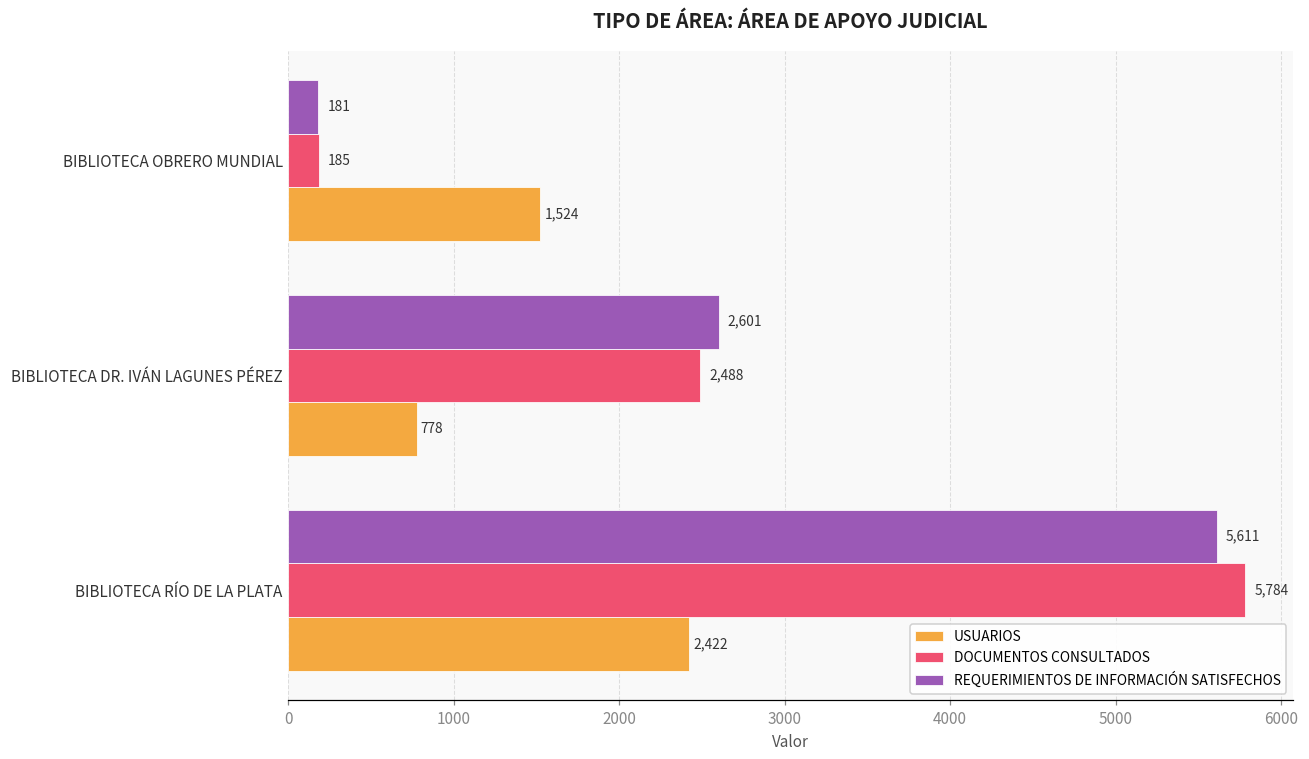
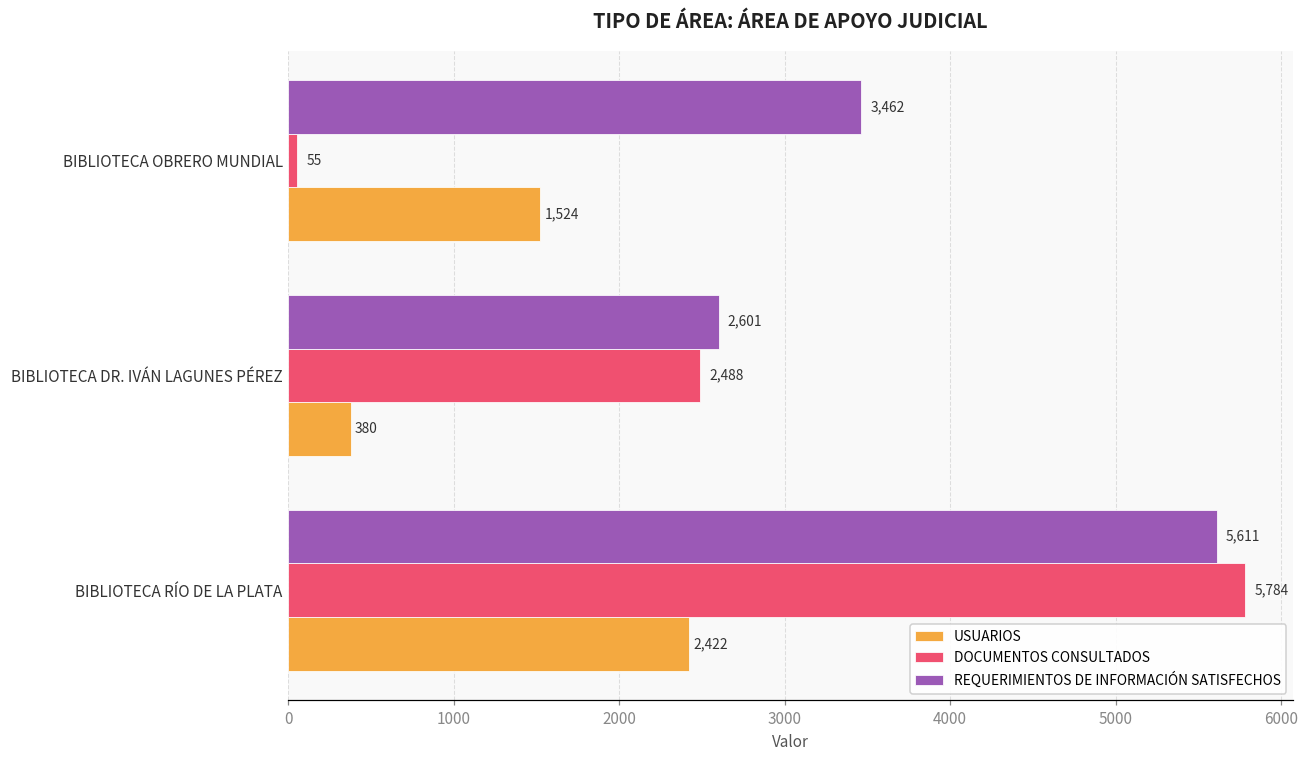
  {
    "USUARIOS": {
      "BIBLIOTECA OBRERO MUNDIAL": "1,524",
-     "BIBLIOTECA DR. IVÁN LAGUNES PÉREZ": "778",
+     "BIBLIOTECA DR. IVÁN LAGUNES PÉREZ": "380",
      "BIBLIOTECA RÍO DE LA PLATA": "2,422"
    },
    "DOCUMENTOS CONSULTADOS": {
-     "BIBLIOTECA OBRERO MUNDIAL": "185",
+     "BIBLIOTECA OBRERO MUNDIAL": "55",
      "BIBLIOTECA DR. IVÁN LAGUNES PÉREZ": "2,488",
      "BIBLIOTECA RÍO DE LA PLATA": "5,784"
    },
    "REQUERIMIENTOS DE INFORMACIÓN SATISFECHOS": {
-     "BIBLIOTECA OBRERO MUNDIAL": "181",
+     "BIBLIOTECA OBRERO MUNDIAL": "3,462",
      "BIBLIOTECA DR. IVÁN LAGUNES PÉREZ": "2,601",
      "BIBLIOTECA RÍO DE LA PLATA": "5,611"
    }
  }
